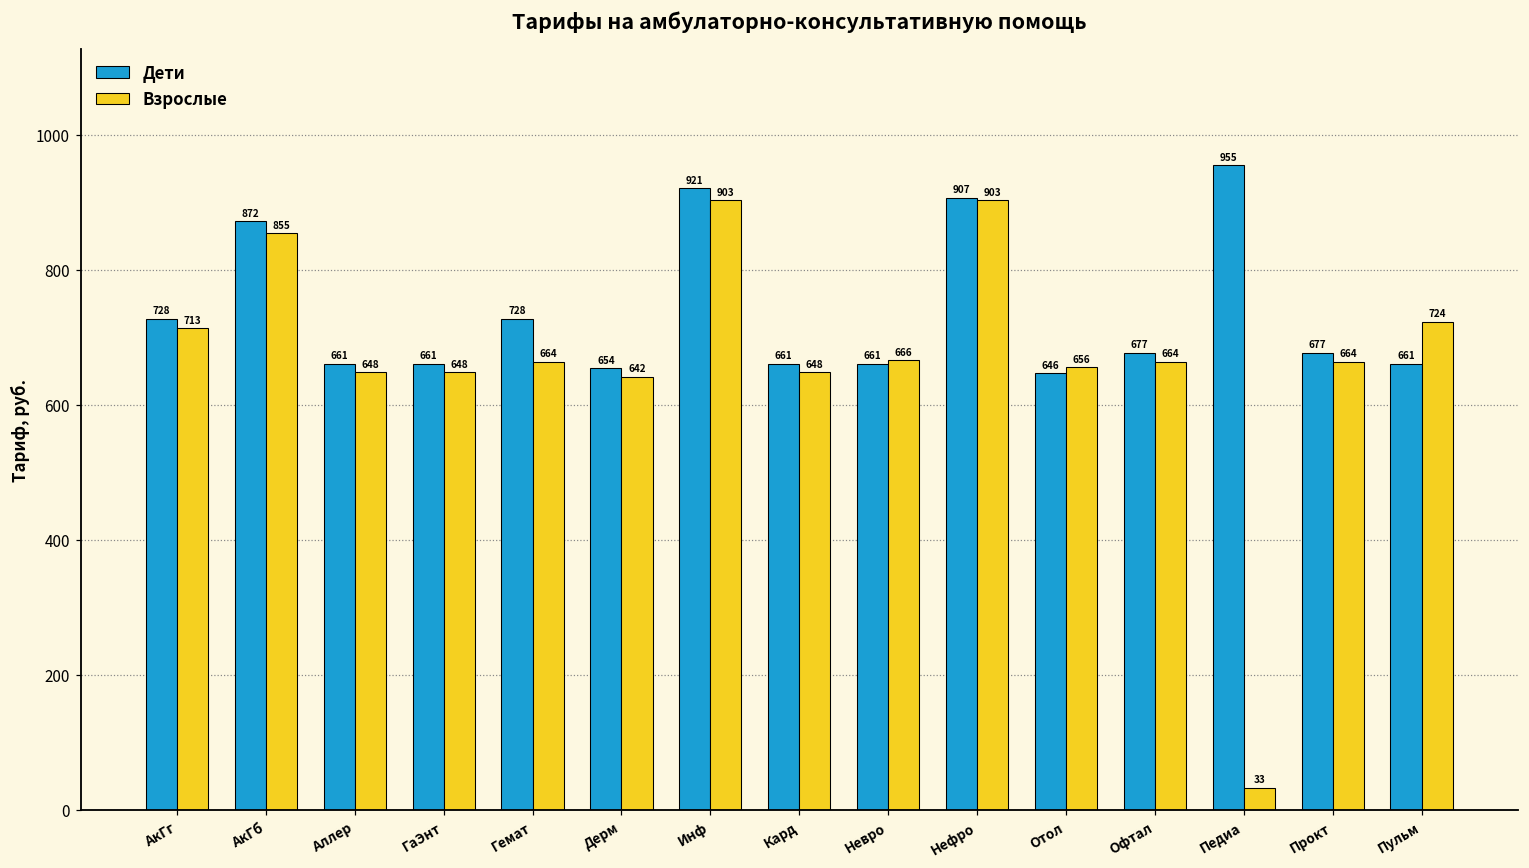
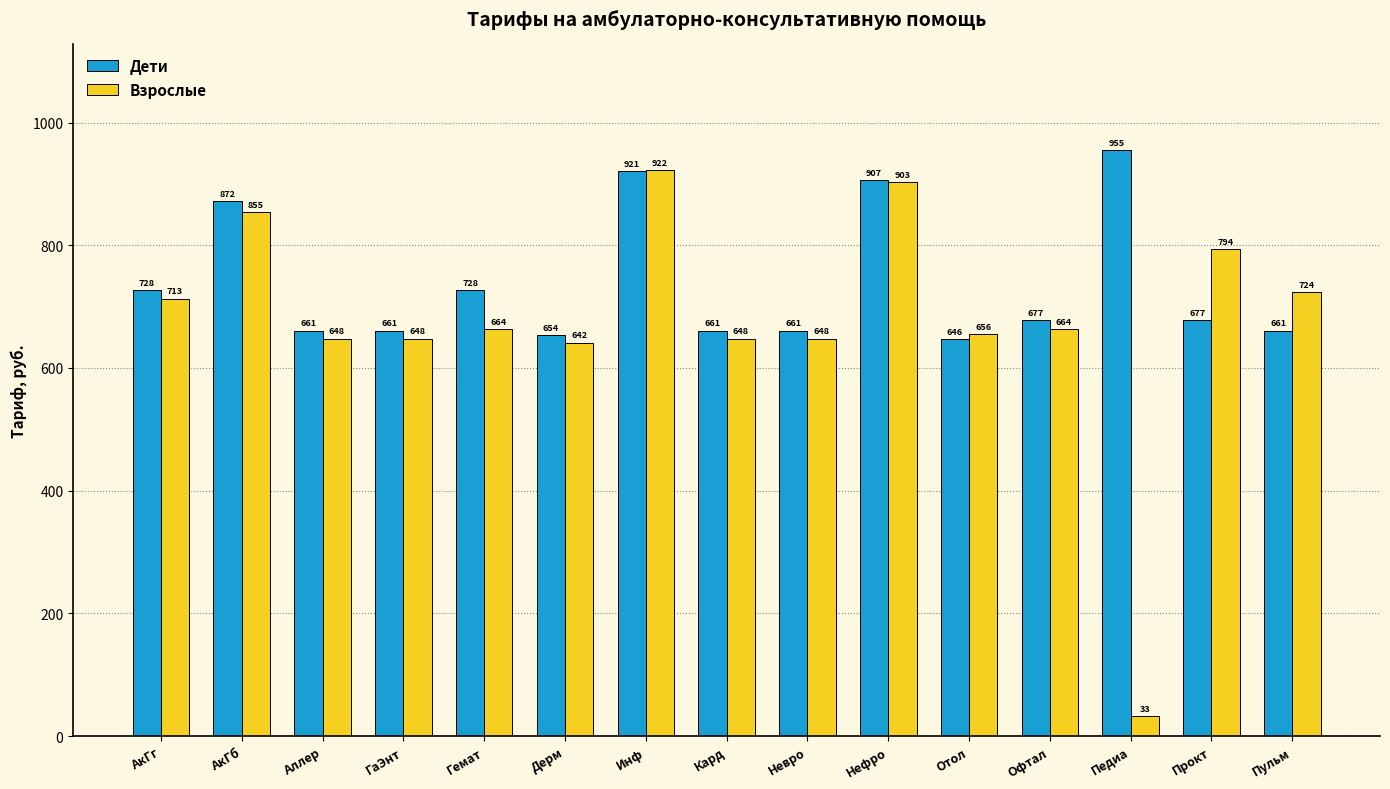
  {
    "Дети": {
      "АкГг": 728,
      "АкГб": 872,
      "Аллер": 661,
      "ГаЭнт": 661,
      "Гемат": 728,
      "Дерм": 654,
      "Инф": 921,
      "Кард": 661,
      "Невро": 661,
      "Нефро": 907,
      "Отол": 646,
      "Офтал": 677,
      "Педиа": 955,
      "Прокт": 677,
      "Пульм": 661
    },
    "Взрослые": {
      "АкГг": 713,
      "АкГб": 855,
      "Аллер": 648,
      "ГаЭнт": 648,
      "Гемат": 664,
      "Дерм": 642,
-     "Инф": 903,
+     "Инф": 922,
      "Кард": 648,
-     "Невро": 666,
+     "Невро": 648,
      "Нефро": 903,
      "Отол": 656,
      "Офтал": 664,
      "Педиа": 33,
-     "Прокт": 664,
+     "Прокт": 794,
      "Пульм": 724
    }
  }
